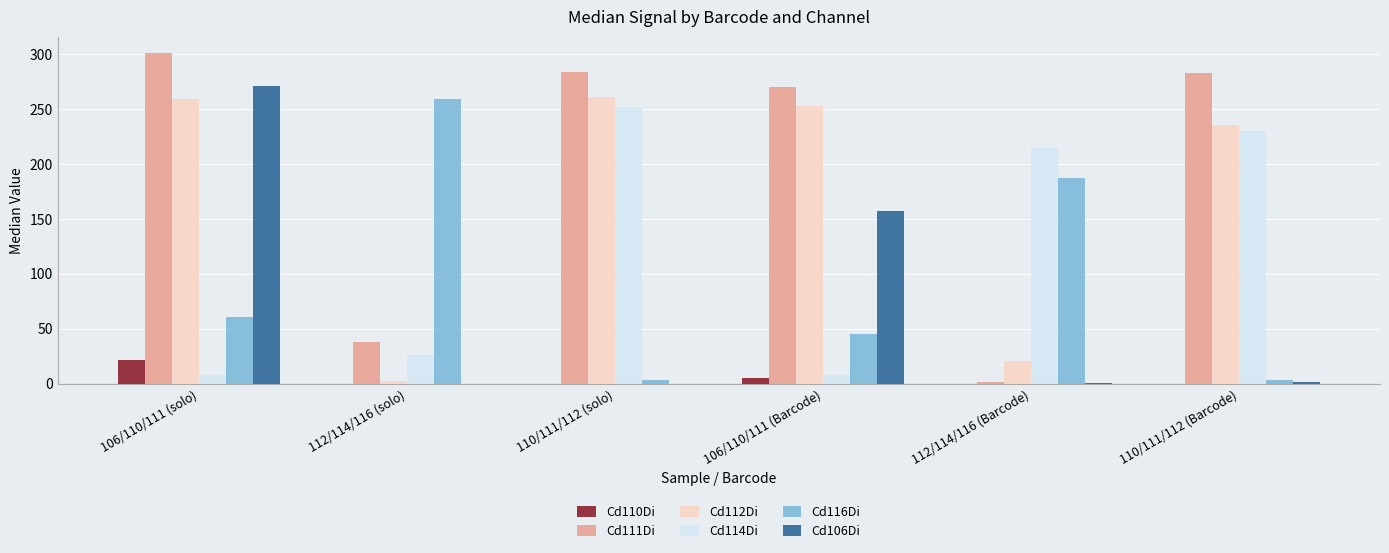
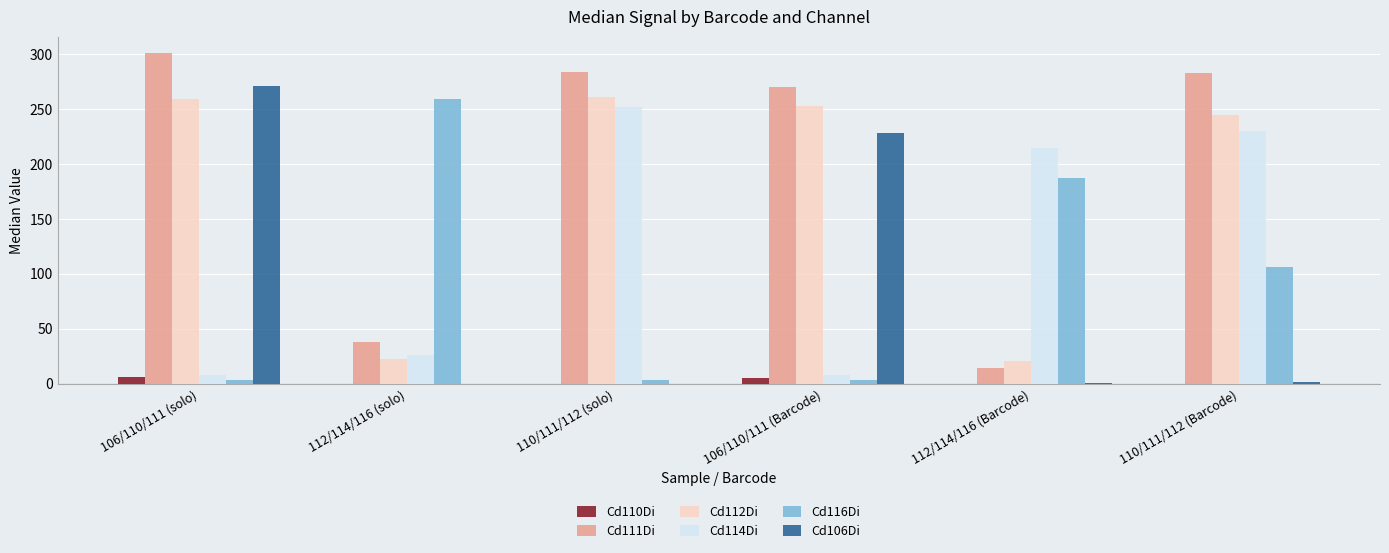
  {
    "Cd110Di": {
-     "106/110/111 (solo)": 21,
+     "106/110/111 (solo)": 6,
      "106/110/111 (Barcode)": 5
    },
    "Cd111Di": {
      "106/110/111 (solo)": 301,
      "112/114/116 (solo)": 38,
      "110/111/112 (solo)": 284,
      "106/110/111 (Barcode)": 270,
-     "112/114/116 (Barcode)": 2,
+     "112/114/116 (Barcode)": 14,
      "110/111/112 (Barcode)": 283
    },
    "Cd112Di": {
      "106/110/111 (solo)": 259,
-     "112/114/116 (solo)": 2,
+     "112/114/116 (solo)": 23,
      "110/111/112 (solo)": 261,
      "106/110/111 (Barcode)": 253,
      "112/114/116 (Barcode)": 20,
-     "110/111/112 (Barcode)": 236
+     "110/111/112 (Barcode)": 245
    },
    "Cd114Di": {
      "106/110/111 (solo)": 7,
      "112/114/116 (solo)": 26,
      "110/111/112 (solo)": 252,
      "106/110/111 (Barcode)": 8,
      "112/114/116 (Barcode)": 215,
      "110/111/112 (Barcode)": 230
    },
    "Cd116Di": {
-     "106/110/111 (solo)": 61,
+     "106/110/111 (solo)": 3,
      "112/114/116 (solo)": 259,
      "110/111/112 (solo)": 3,
-     "106/110/111 (Barcode)": 45,
+     "106/110/111 (Barcode)": 3,
      "112/114/116 (Barcode)": 187,
-     "110/111/112 (Barcode)": 3
+     "110/111/112 (Barcode)": 107
    },
    "Cd106Di": {
      "106/110/111 (solo)": 271,
-     "106/110/111 (Barcode)": 157
+     "106/110/111 (Barcode)": 228
    }
  }
